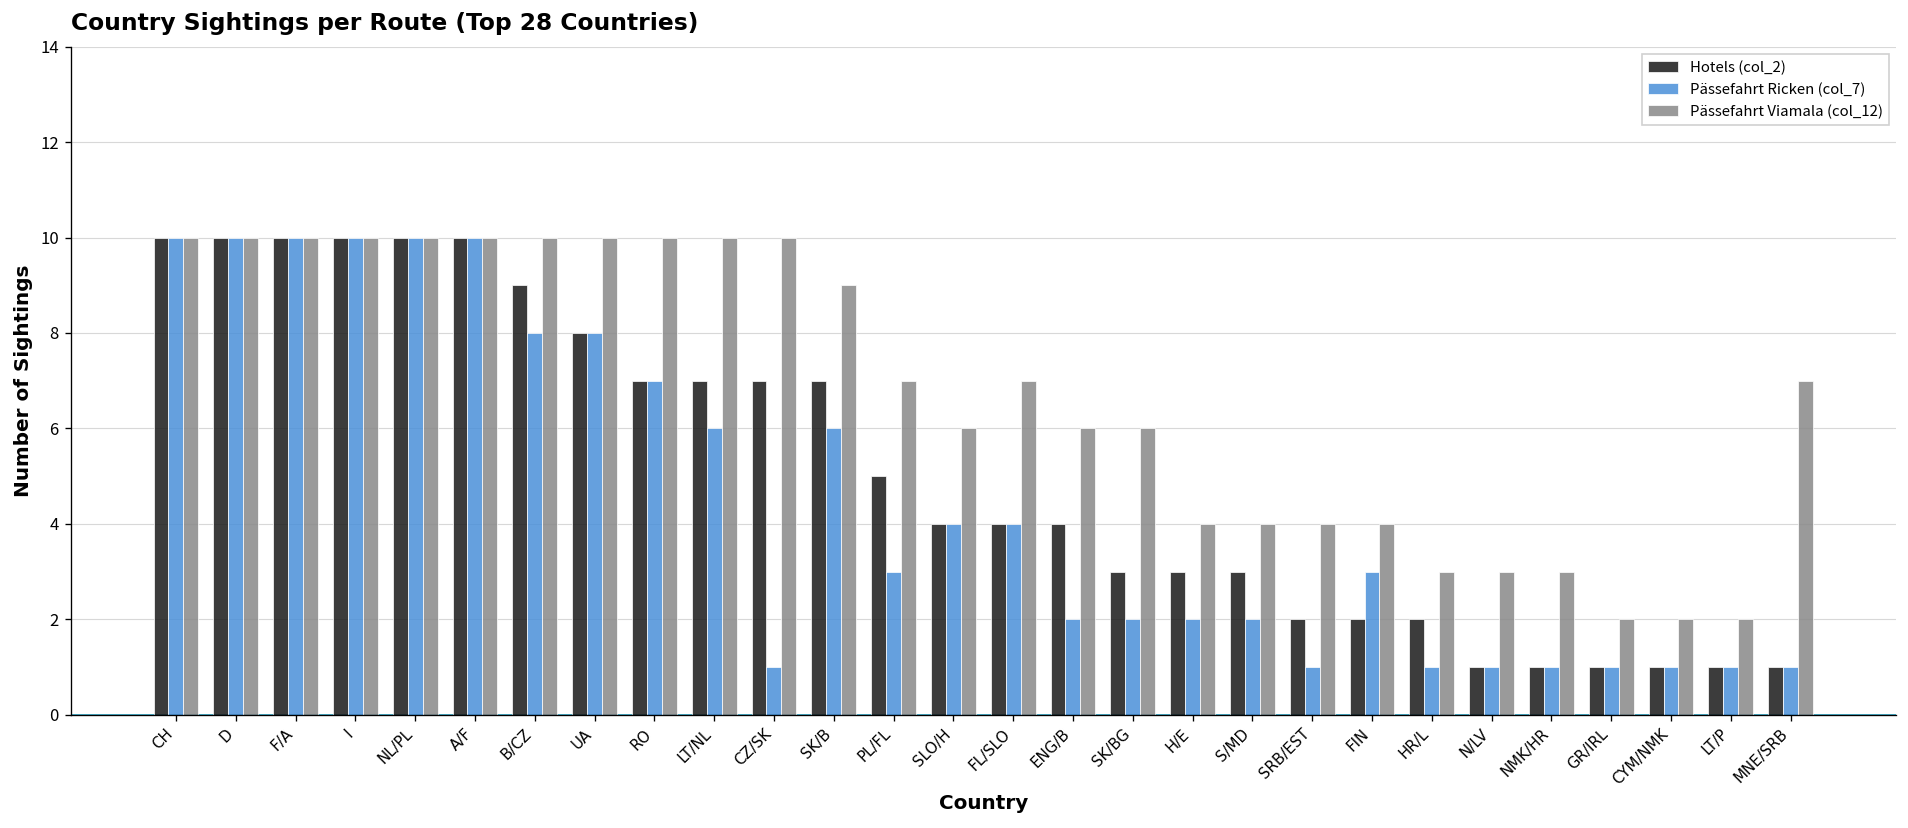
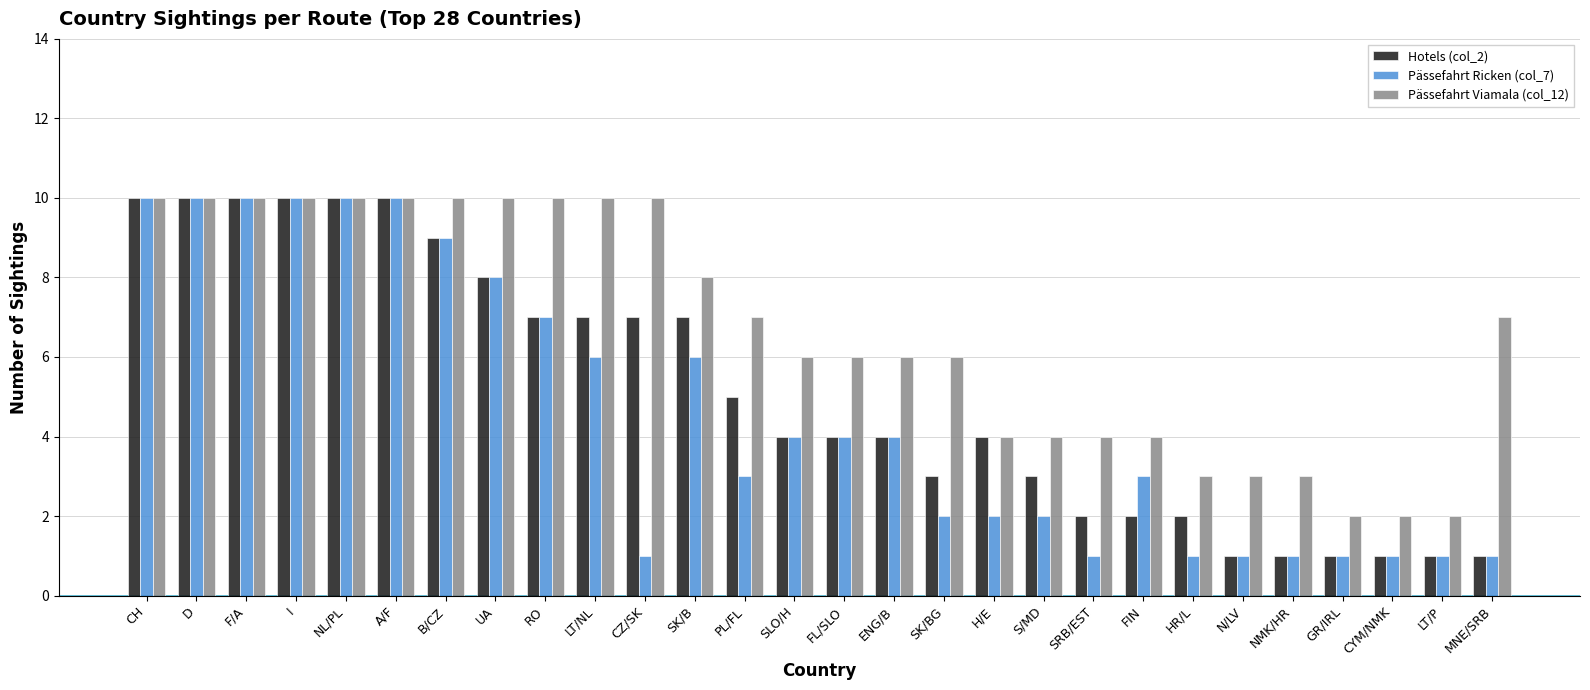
  {
    "Hotels (col_2)": {
      "CH": 10,
      "D": 10,
      "F/A": 10,
      "I": 10,
      "NL/PL": 10,
      "A/F": 10,
      "B/CZ": 9,
      "UA": 8,
      "RO": 7,
      "LT/NL": 7,
      "CZ/SK": 7,
      "SK/B": 7,
      "PL/FL": 5,
      "SLO/H": 4,
      "FL/SLO": 4,
      "ENG/B": 4,
      "SK/BG": 3,
-     "H/E": 3,
+     "H/E": 4,
      "S/MD": 3,
      "SRB/EST": 2,
      "FIN": 2,
      "HR/L": 2,
      "N/LV": 1,
      "NMK/HR": 1,
      "GR/IRL": 1,
      "CYM/NMK": 1,
      "LT/P": 1,
      "MNE/SRB": 1
    },
    "Pässefahrt Ricken (col_7)": {
      "CH": 10,
      "D": 10,
      "F/A": 10,
      "I": 10,
      "NL/PL": 10,
      "A/F": 10,
-     "B/CZ": 8,
+     "B/CZ": 9,
      "UA": 8,
      "RO": 7,
      "LT/NL": 6,
      "CZ/SK": 1,
      "SK/B": 6,
      "PL/FL": 3,
      "SLO/H": 4,
      "FL/SLO": 4,
-     "ENG/B": 2,
+     "ENG/B": 4,
      "SK/BG": 2,
      "H/E": 2,
      "S/MD": 2,
      "SRB/EST": 1,
      "FIN": 3,
      "HR/L": 1,
      "N/LV": 1,
      "NMK/HR": 1,
      "GR/IRL": 1,
      "CYM/NMK": 1,
      "LT/P": 1,
      "MNE/SRB": 1
    },
    "Pässefahrt Viamala (col_12)": {
      "CH": 10,
      "D": 10,
      "F/A": 10,
      "I": 10,
      "NL/PL": 10,
      "A/F": 10,
      "B/CZ": 10,
      "UA": 10,
      "RO": 10,
      "LT/NL": 10,
      "CZ/SK": 10,
-     "SK/B": 9,
+     "SK/B": 8,
      "PL/FL": 7,
      "SLO/H": 6,
-     "FL/SLO": 7,
+     "FL/SLO": 6,
      "ENG/B": 6,
      "SK/BG": 6,
      "H/E": 4,
      "S/MD": 4,
      "SRB/EST": 4,
      "FIN": 4,
      "HR/L": 3,
      "N/LV": 3,
      "NMK/HR": 3,
      "GR/IRL": 2,
      "CYM/NMK": 2,
      "LT/P": 2,
      "MNE/SRB": 7
    }
  }
